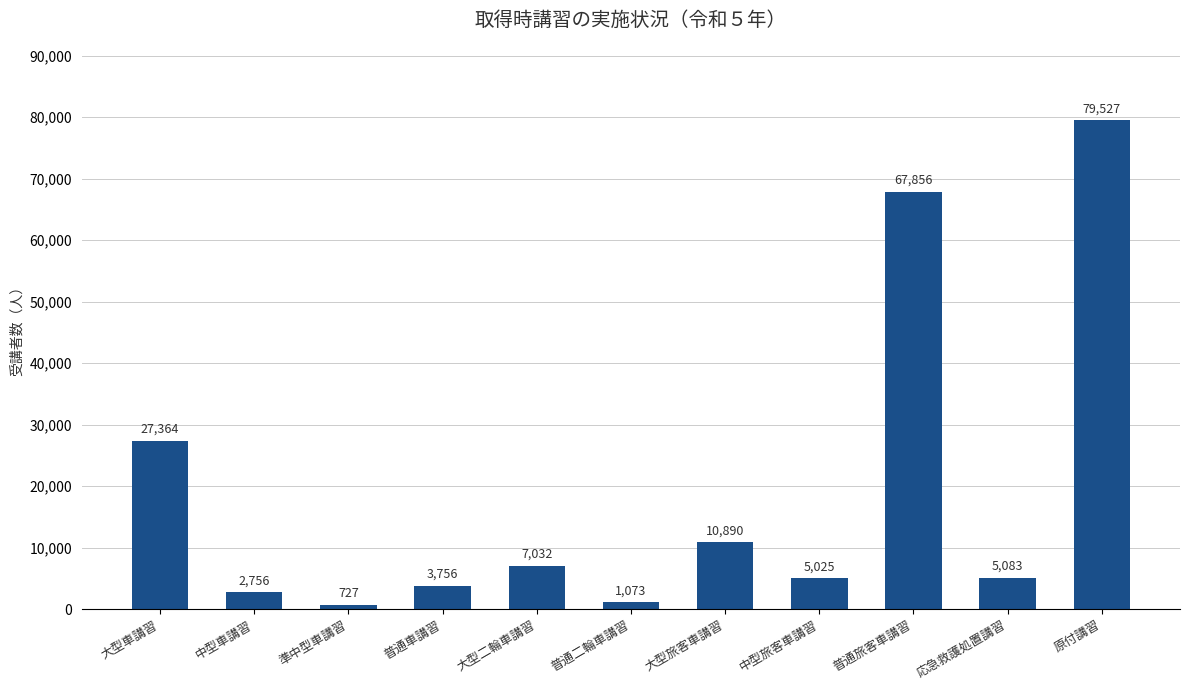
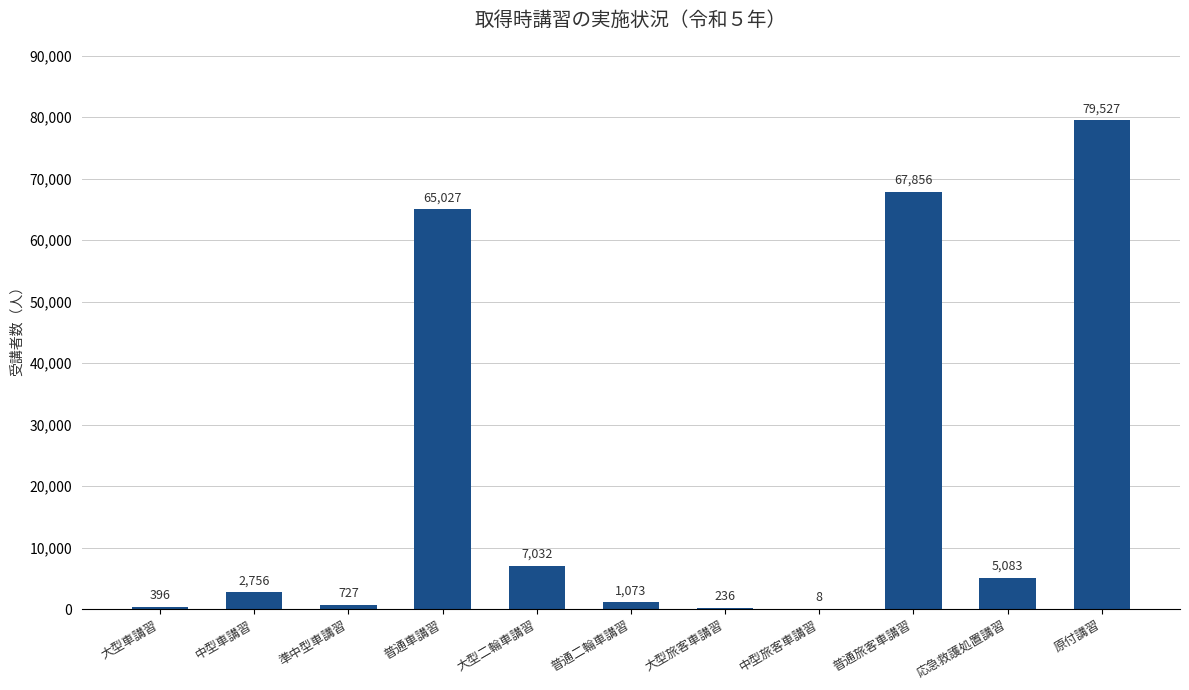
  {
-   "大型車講習": "27,364",
+   "大型車講習": "396",
    "中型車講習": "2,756",
    "準中型車講習": "727",
-   "普通車講習": "3,756",
+   "普通車講習": "65,027",
    "大型二輪車講習": "7,032",
    "普通二輪車講習": "1,073",
-   "大型旅客車講習": "10,890",
-   "中型旅客車講習": "5,025",
+   "大型旅客車講習": "236",
+   "中型旅客車講習": "8",
    "普通旅客車講習": "67,856",
    "応急救護処置講習": "5,083",
    "原付講習": "79,527"
  }
